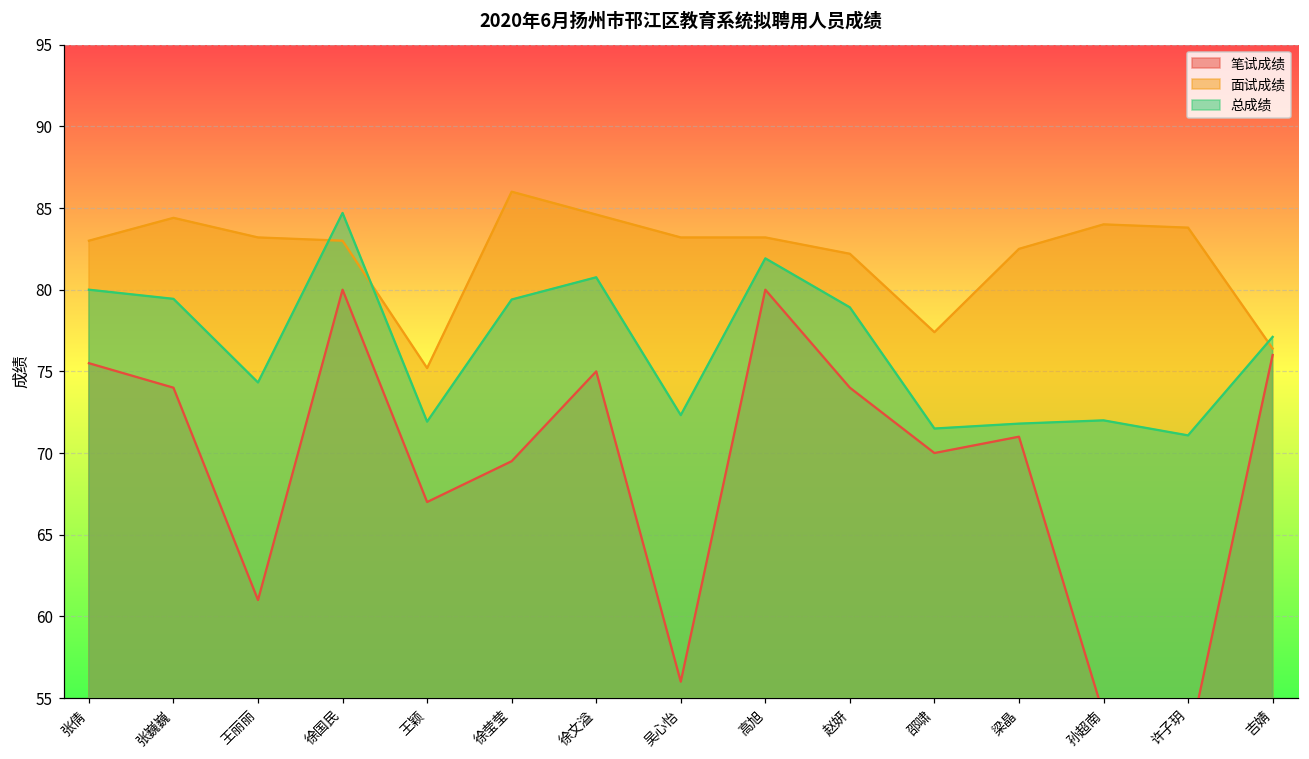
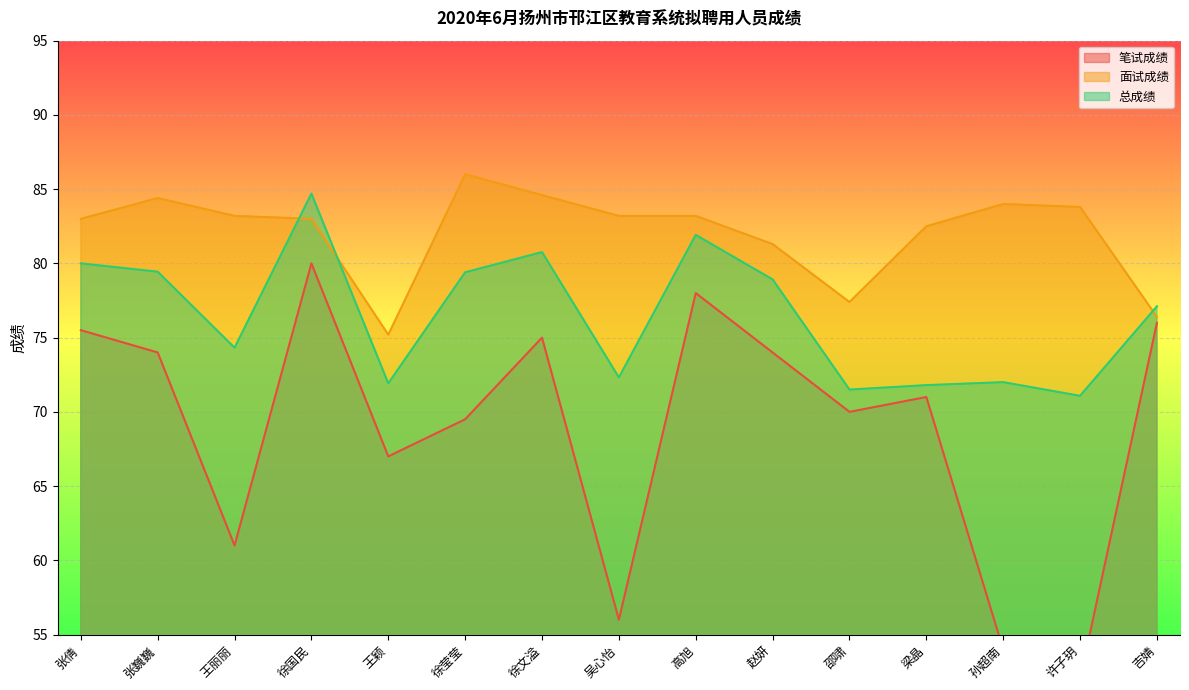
  {
    "笔试成绩": {
      "张倩": 75.5,
      "张巍巍": 74,
      "王丽丽": 61,
      "徐国民": 80,
      "王颖": 67,
      "徐莹莹": 69.5,
      "徐文溢": 75,
      "吴心怡": 56,
-     "高旭": 80,
+     "高旭": 78,
      "赵妍": 74,
      "邵啸": 70,
      "梁晶": 71,
      "吉婧": 76
    },
    "面试成绩": {
      "张倩": 83.0,
      "张巍巍": 84.4,
      "王丽丽": 83.2,
      "徐国民": 83.0,
      "王颖": 75.2,
      "徐莹莹": 86.0,
      "徐文溢": 84.6,
      "吴心怡": 83.2,
      "高旭": 83.2,
-     "赵妍": 82.2,
+     "赵妍": 81.3,
      "邵啸": 77.4,
      "梁晶": 82.5,
      "孙超南": 84.0,
      "许子玥": 83.8,
      "吉婧": 76.4
    },
    "总成绩": {
      "张倩": 80.0,
      "张巍巍": 79.4,
      "王丽丽": 74.3,
      "徐国民": 84.7,
      "王颖": 71.9,
      "徐莹莹": 79.4,
      "徐文溢": 80.8,
      "吴心怡": 72.3,
      "高旭": 81.9,
      "赵妍": 78.9,
      "邵啸": 71.5,
      "梁晶": 71.8,
      "孙超南": 72.0,
      "许子玥": 71.1,
      "吉婧": 77.1
    }
  }
